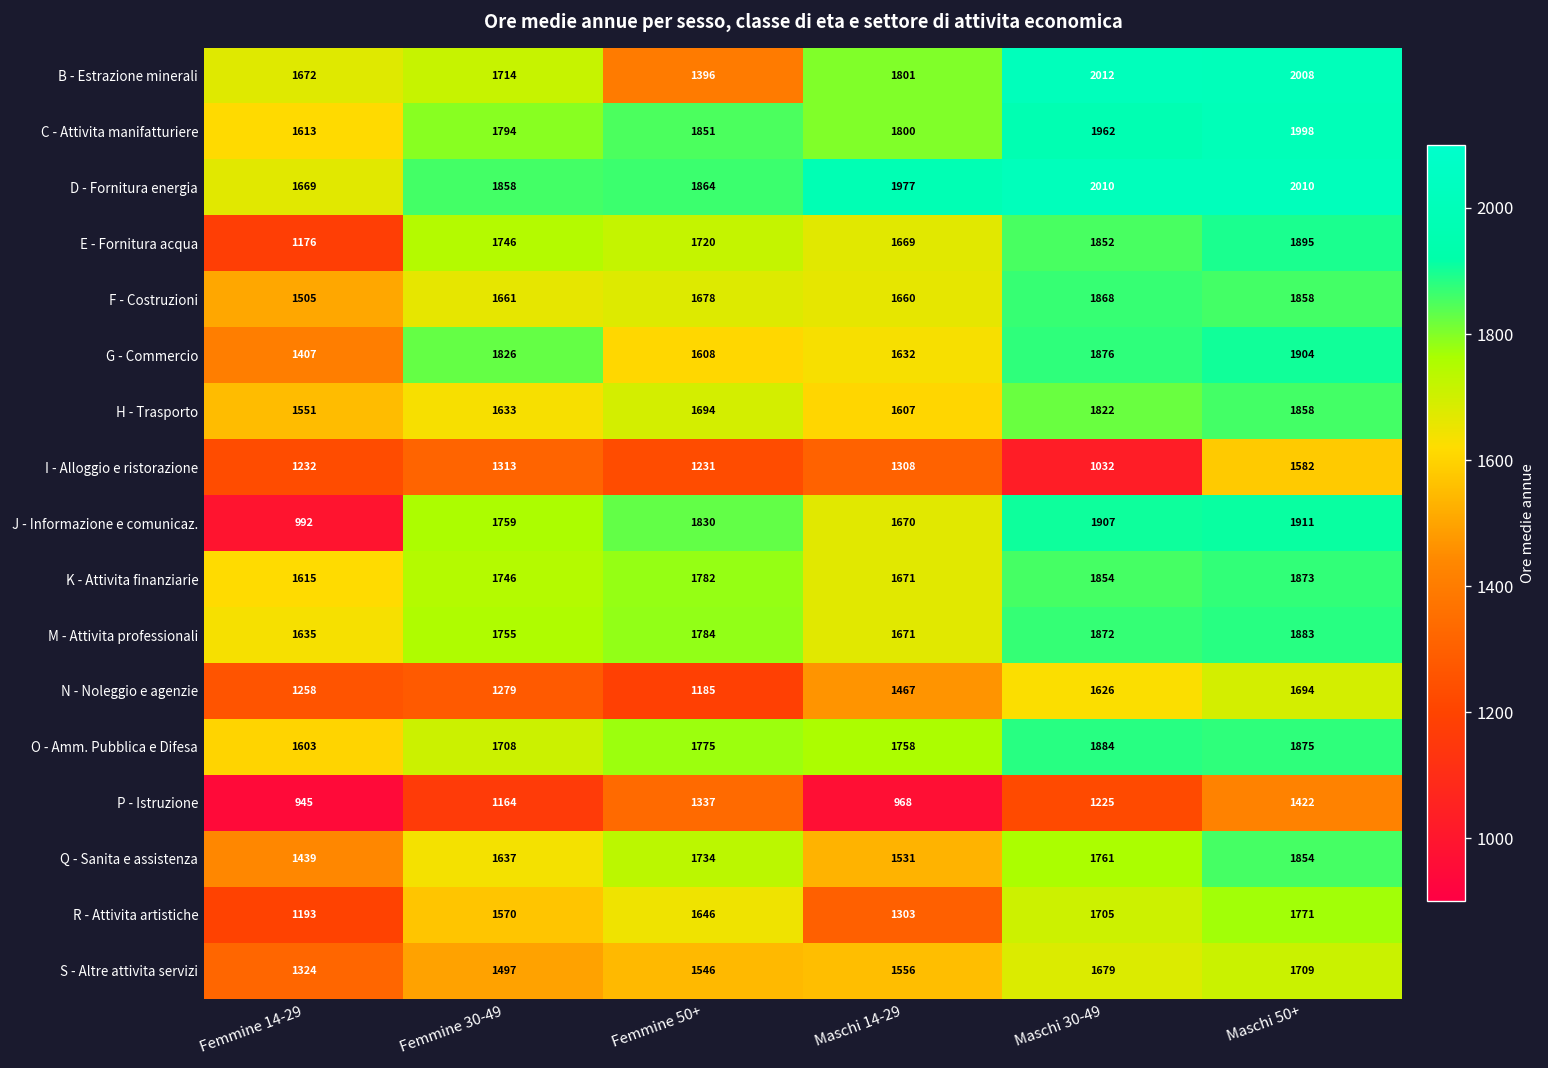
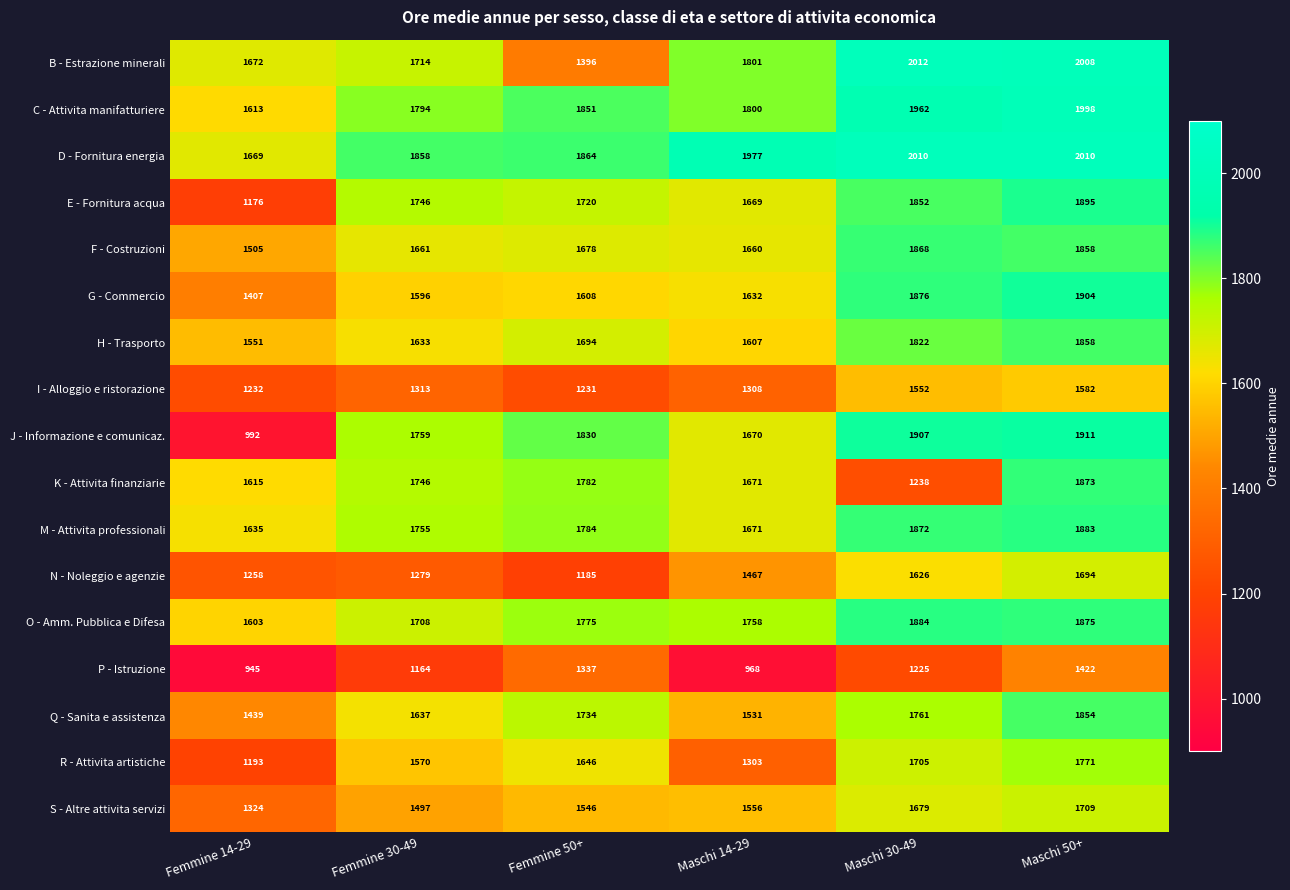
  {
    "B - Estrazione minerali": {
      "Femmine 14-29": 1672,
      "Femmine 30-49": 1714,
      "Femmine 50+": 1396,
      "Maschi 14-29": 1801,
      "Maschi 30-49": 2012,
      "Maschi 50+": 2008
    },
    "C - Attivita manifatturiere": {
      "Femmine 14-29": 1613,
      "Femmine 30-49": 1794,
      "Femmine 50+": 1851,
      "Maschi 14-29": 1800,
      "Maschi 30-49": 1962,
      "Maschi 50+": 1998
    },
    "D - Fornitura energia": {
      "Femmine 14-29": 1669,
      "Femmine 30-49": 1858,
      "Femmine 50+": 1864,
      "Maschi 14-29": 1977,
      "Maschi 30-49": 2010,
      "Maschi 50+": 2010
    },
    "E - Fornitura acqua": {
      "Femmine 14-29": 1176,
      "Femmine 30-49": 1746,
      "Femmine 50+": 1720,
      "Maschi 14-29": 1669,
      "Maschi 30-49": 1852,
      "Maschi 50+": 1895
    },
    "F - Costruzioni": {
      "Femmine 14-29": 1505,
      "Femmine 30-49": 1661,
      "Femmine 50+": 1678,
      "Maschi 14-29": 1660,
      "Maschi 30-49": 1868,
      "Maschi 50+": 1858
    },
    "G - Commercio": {
      "Femmine 14-29": 1407,
-     "Femmine 30-49": 1826,
+     "Femmine 30-49": 1596,
      "Femmine 50+": 1608,
      "Maschi 14-29": 1632,
      "Maschi 30-49": 1876,
      "Maschi 50+": 1904
    },
    "H - Trasporto": {
      "Femmine 14-29": 1551,
      "Femmine 30-49": 1633,
      "Femmine 50+": 1694,
      "Maschi 14-29": 1607,
      "Maschi 30-49": 1822,
      "Maschi 50+": 1858
    },
    "I - Alloggio e ristorazione": {
      "Femmine 14-29": 1232,
      "Femmine 30-49": 1313,
      "Femmine 50+": 1231,
      "Maschi 14-29": 1308,
-     "Maschi 30-49": 1032,
+     "Maschi 30-49": 1552,
      "Maschi 50+": 1582
    },
    "J - Informazione e comunicaz.": {
      "Femmine 14-29": 992,
      "Femmine 30-49": 1759,
      "Femmine 50+": 1830,
      "Maschi 14-29": 1670,
      "Maschi 30-49": 1907,
      "Maschi 50+": 1911
    },
    "K - Attivita finanziarie": {
      "Femmine 14-29": 1615,
      "Femmine 30-49": 1746,
      "Femmine 50+": 1782,
      "Maschi 14-29": 1671,
-     "Maschi 30-49": 1854,
+     "Maschi 30-49": 1238,
      "Maschi 50+": 1873
    },
    "M - Attivita professionali": {
      "Femmine 14-29": 1635,
      "Femmine 30-49": 1755,
      "Femmine 50+": 1784,
      "Maschi 14-29": 1671,
      "Maschi 30-49": 1872,
      "Maschi 50+": 1883
    },
    "N - Noleggio e agenzie": {
      "Femmine 14-29": 1258,
      "Femmine 30-49": 1279,
      "Femmine 50+": 1185,
      "Maschi 14-29": 1467,
      "Maschi 30-49": 1626,
      "Maschi 50+": 1694
    },
    "O - Amm. Pubblica e Difesa": {
      "Femmine 14-29": 1603,
      "Femmine 30-49": 1708,
      "Femmine 50+": 1775,
      "Maschi 14-29": 1758,
      "Maschi 30-49": 1884,
      "Maschi 50+": 1875
    },
    "P - Istruzione": {
      "Femmine 14-29": 945,
      "Femmine 30-49": 1164,
      "Femmine 50+": 1337,
      "Maschi 14-29": 968,
      "Maschi 30-49": 1225,
      "Maschi 50+": 1422
    },
    "Q - Sanita e assistenza": {
      "Femmine 14-29": 1439,
      "Femmine 30-49": 1637,
      "Femmine 50+": 1734,
      "Maschi 14-29": 1531,
      "Maschi 30-49": 1761,
      "Maschi 50+": 1854
    },
    "R - Attivita artistiche": {
      "Femmine 14-29": 1193,
      "Femmine 30-49": 1570,
      "Femmine 50+": 1646,
      "Maschi 14-29": 1303,
      "Maschi 30-49": 1705,
      "Maschi 50+": 1771
    },
    "S - Altre attivita servizi": {
      "Femmine 14-29": 1324,
      "Femmine 30-49": 1497,
      "Femmine 50+": 1546,
      "Maschi 14-29": 1556,
      "Maschi 30-49": 1679,
      "Maschi 50+": 1709
    }
  }
